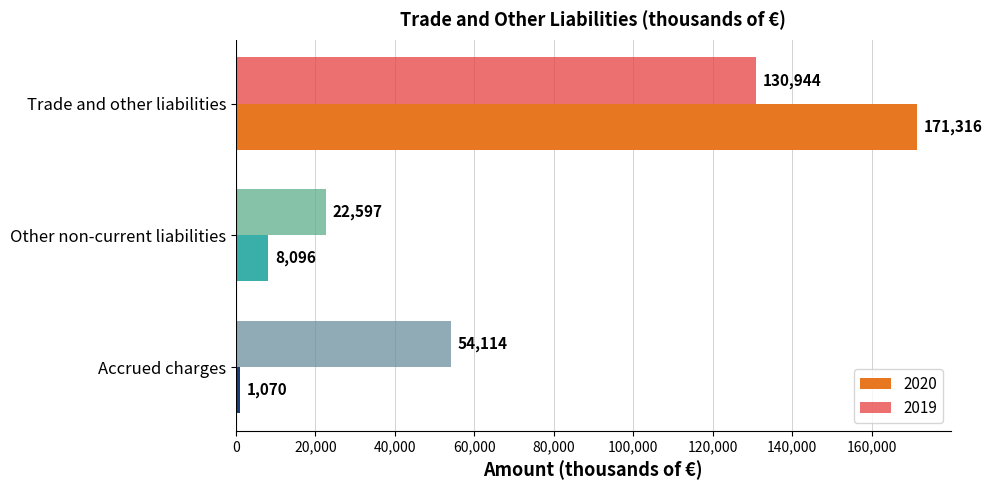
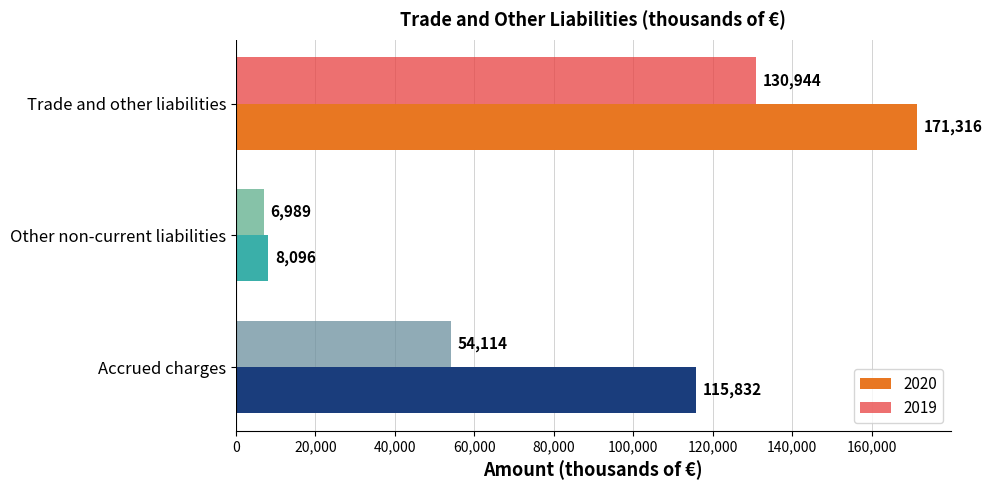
  {
    "2020": {
      "Trade and other liabilities": "171,316",
      "Other non-current liabilities": "8,096",
-     "Accrued charges": "1,070"
+     "Accrued charges": "115,832"
    },
    "2019": {
      "Trade and other liabilities": "130,944",
-     "Other non-current liabilities": "22,597",
+     "Other non-current liabilities": "6,989",
      "Accrued charges": "54,114"
    }
  }
